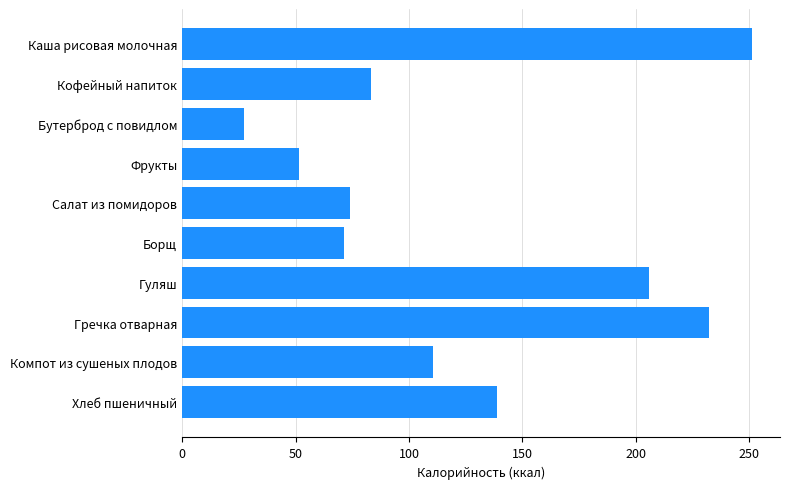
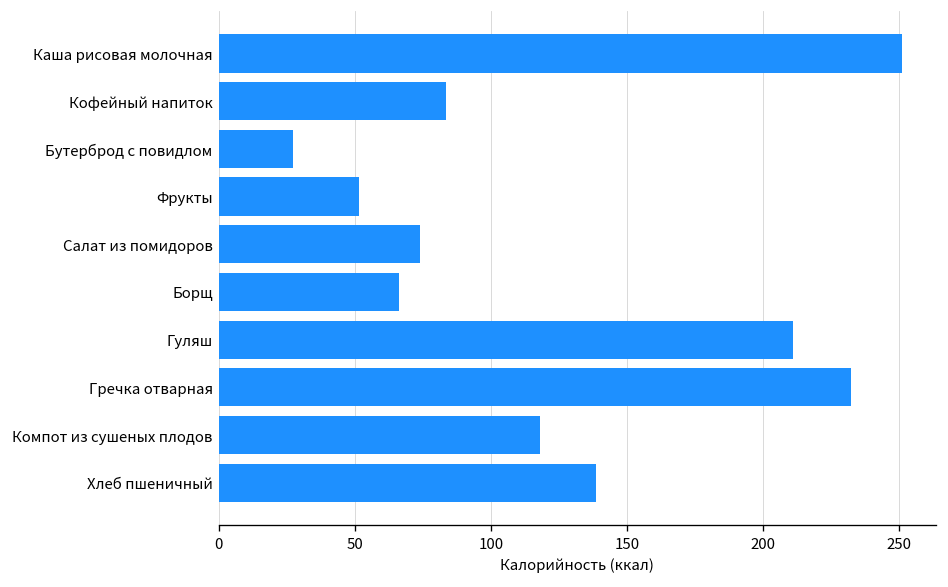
  {
    "Каша рисовая молочная": 251,
    "Кофейный напиток": 83,
    "Бутерброд с повидлом": 27,
    "Фрукты": 52,
    "Салат из помидоров": 74,
-   "Борщ": 71,
-   "Гуляш": 206,
+   "Борщ": 66,
+   "Гуляш": 211,
    "Гречка отварная": 232,
-   "Компот из сушеных плодов": 111,
+   "Компот из сушеных плодов": 118,
    "Хлеб пшеничный": 139
  }
